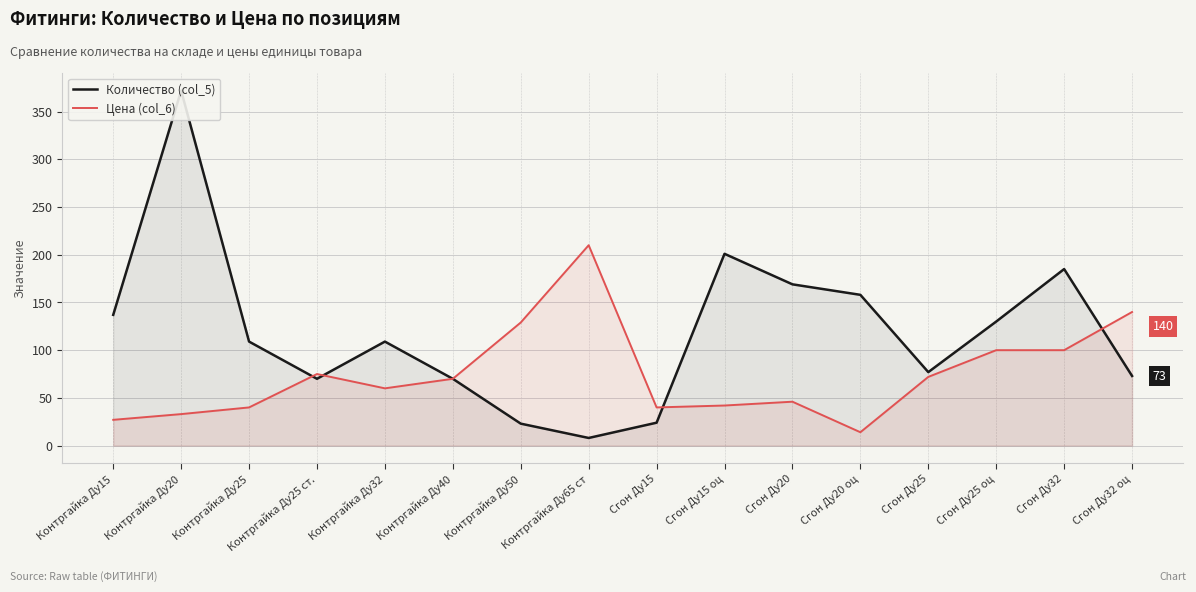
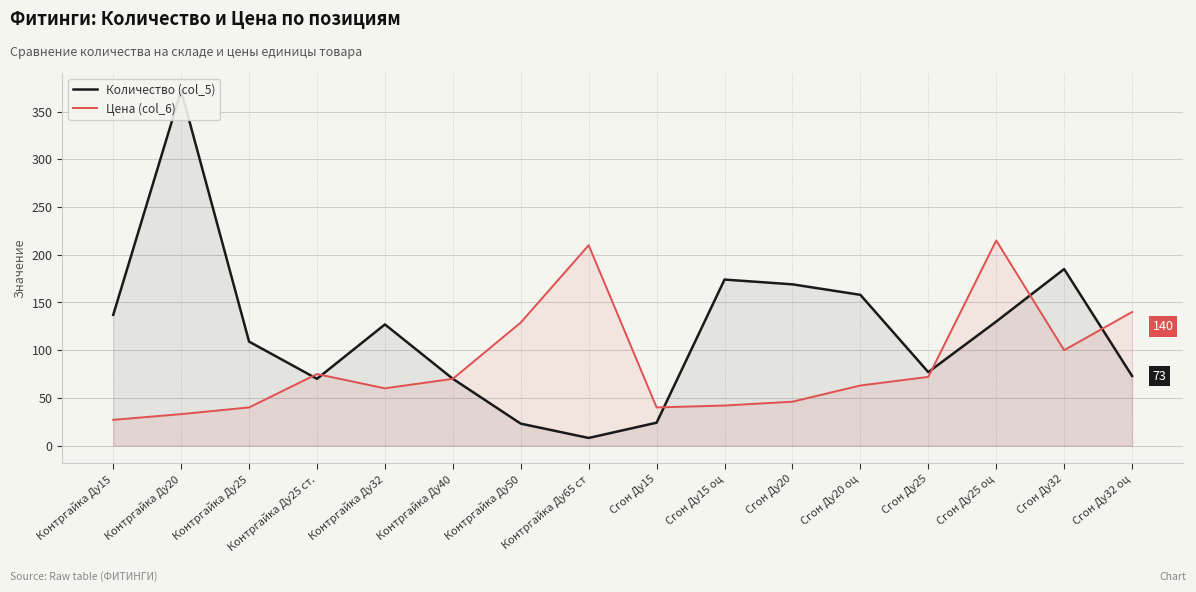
  {
    "Количество (col_5)": {
      "Контргайка Ду15": 140,
      "Контргайка Ду25": 110,
      "Контргайка Ду25 ст.": 70,
-     "Контргайка Ду32": 110,
+     "Контргайка Ду32": 130,
      "Контргайка Ду50": 20,
      "Контргайка Ду65 ст": 10,
      "Сгон Ду15": 20,
-     "Сгон Ду15 оц": 200,
+     "Сгон Ду15 оц": 170,
      "Сгон Ду20": 170,
      "Сгон Ду20 оц": 160,
      "Сгон Ду25": 80,
      "Сгон Ду25 оц": 130,
      "Сгон Ду32": 190
    },
    "Цена (col_6)": {
      "Контргайка Ду15": 30,
      "Контргайка Ду20": 30,
      "Контргайка Ду25": 40,
      "Контргайка Ду25 ст.": 80,
      "Контргайка Ду32": 60,
      "Контргайка Ду50": 130,
      "Контргайка Ду65 ст": 210,
      "Сгон Ду15": 40,
      "Сгон Ду15 оц": 40,
      "Сгон Ду20": 50,
-     "Сгон Ду20 оц": 10,
+     "Сгон Ду20 оц": 60,
      "Сгон Ду25": 70,
-     "Сгон Ду25 оц": 100,
+     "Сгон Ду25 оц": 220,
      "Сгон Ду32": 100
    }
  }
